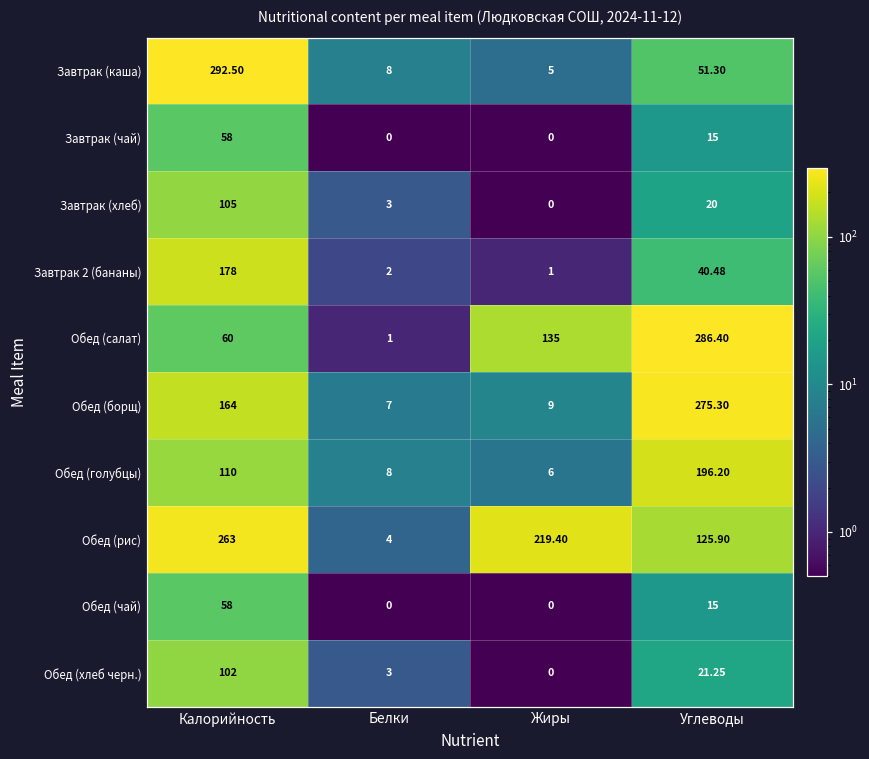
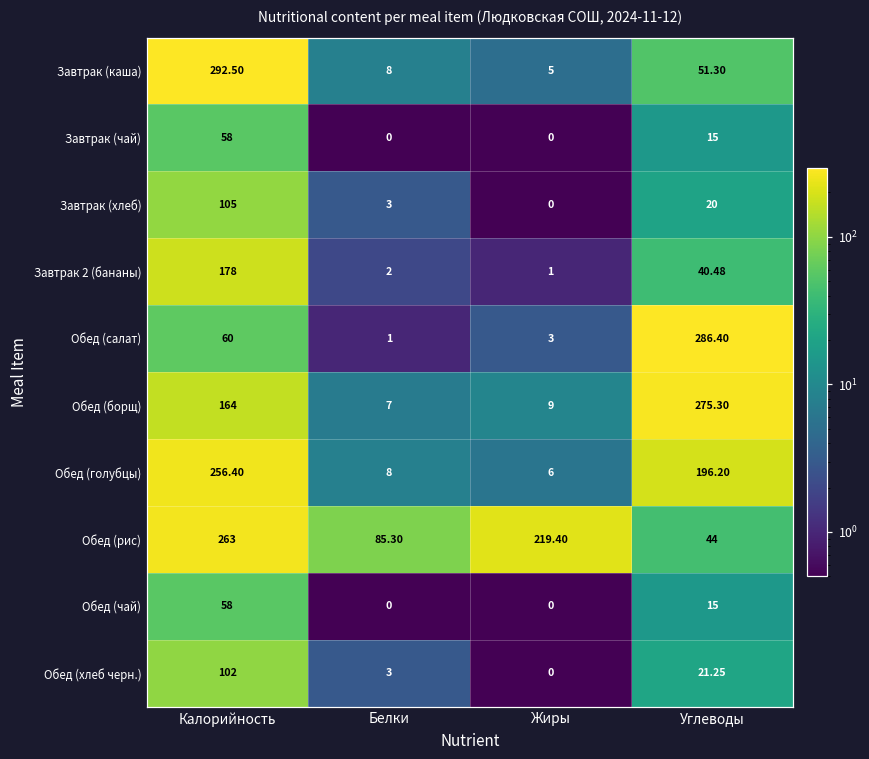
  {
    "Завтрак (каша)": {
      "Калорийность": 292.50,
      "Белки": 8,
      "Жиры": 5,
      "Углеводы": 51.30
    },
    "Завтрак (чай)": {
      "Калорийность": 58,
      "Белки": 0,
      "Жиры": 0,
      "Углеводы": 15
    },
    "Завтрак (хлеб)": {
      "Калорийность": 105,
      "Белки": 3,
      "Жиры": 0,
      "Углеводы": 20
    },
    "Завтрак 2 (бананы)": {
      "Калорийность": 178,
      "Белки": 2,
      "Жиры": 1,
      "Углеводы": 40.48
    },
    "Обед (салат)": {
      "Калорийность": 60,
      "Белки": 1,
-     "Жиры": 135,
+     "Жиры": 3,
      "Углеводы": 286.40
    },
    "Обед (борщ)": {
      "Калорийность": 164,
      "Белки": 7,
      "Жиры": 9,
      "Углеводы": 275.30
    },
    "Обед (голубцы)": {
-     "Калорийность": 110,
+     "Калорийность": 256.40,
      "Белки": 8,
      "Жиры": 6,
      "Углеводы": 196.20
    },
    "Обед (рис)": {
      "Калорийность": 263,
-     "Белки": 4,
+     "Белки": 85.30,
      "Жиры": 219.40,
-     "Углеводы": 125.90
+     "Углеводы": 44
    },
    "Обед (чай)": {
      "Калорийность": 58,
      "Белки": 0,
      "Жиры": 0,
      "Углеводы": 15
    },
    "Обед (хлеб черн.)": {
      "Калорийность": 102,
      "Белки": 3,
      "Жиры": 0,
      "Углеводы": 21.25
    }
  }
